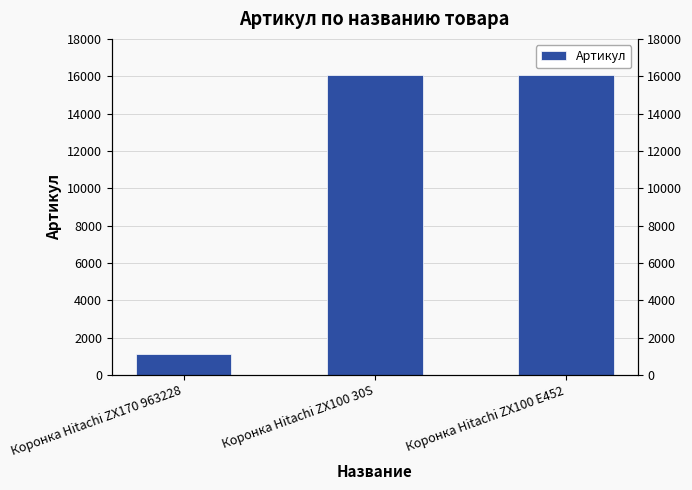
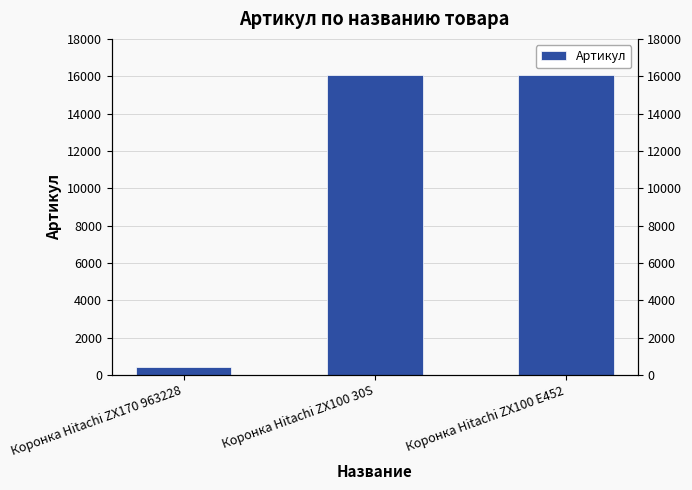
  {
-   "Коронка Hitachi ZX170 963228": 1100,
+   "Коронка Hitachi ZX170 963228": 400,
    "Коронка Hitachi ZX100 30S": 16100,
    "Коронка Hitachi ZX100 E452": 16100
  }
